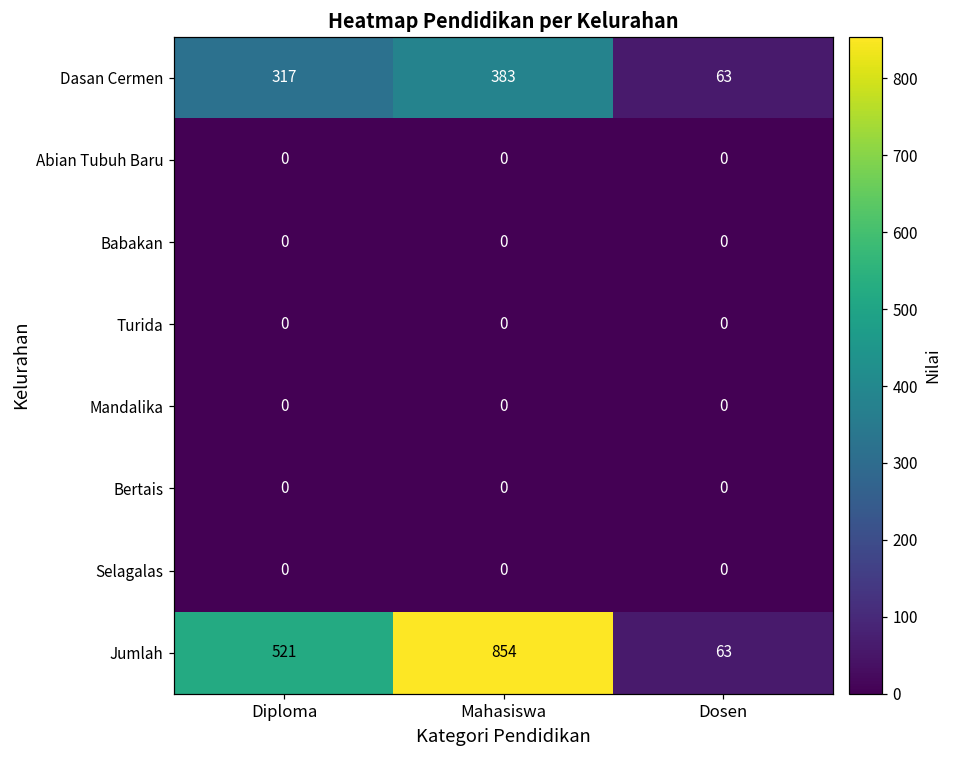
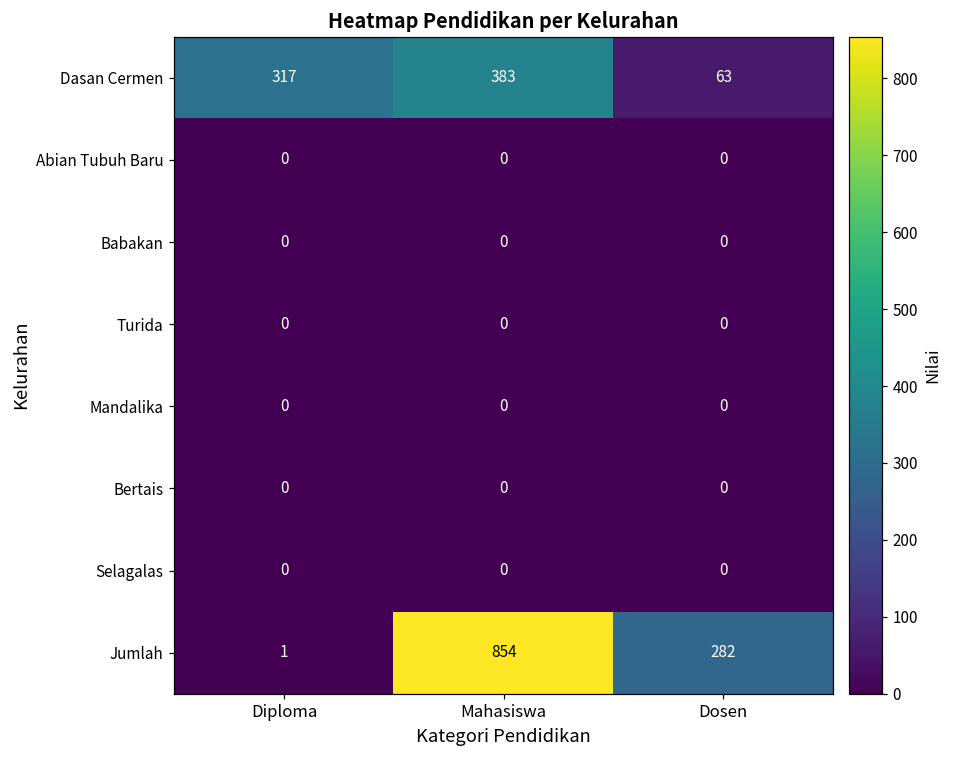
  {
    "Dasan Cermen": {
      "Diploma": 317,
      "Mahasiswa": 383,
      "Dosen": 63
    },
    "Abian Tubuh Baru": {
      "Diploma": 0,
      "Mahasiswa": 0,
      "Dosen": 0
    },
    "Babakan": {
      "Diploma": 0,
      "Mahasiswa": 0,
      "Dosen": 0
    },
    "Turida": {
      "Diploma": 0,
      "Mahasiswa": 0,
      "Dosen": 0
    },
    "Mandalika": {
      "Diploma": 0,
      "Mahasiswa": 0,
      "Dosen": 0
    },
    "Bertais": {
      "Diploma": 0,
      "Mahasiswa": 0,
      "Dosen": 0
    },
    "Selagalas": {
      "Diploma": 0,
      "Mahasiswa": 0,
      "Dosen": 0
    },
    "Jumlah": {
-     "Diploma": 521,
+     "Diploma": 1,
      "Mahasiswa": 854,
-     "Dosen": 63
+     "Dosen": 282
    }
  }
